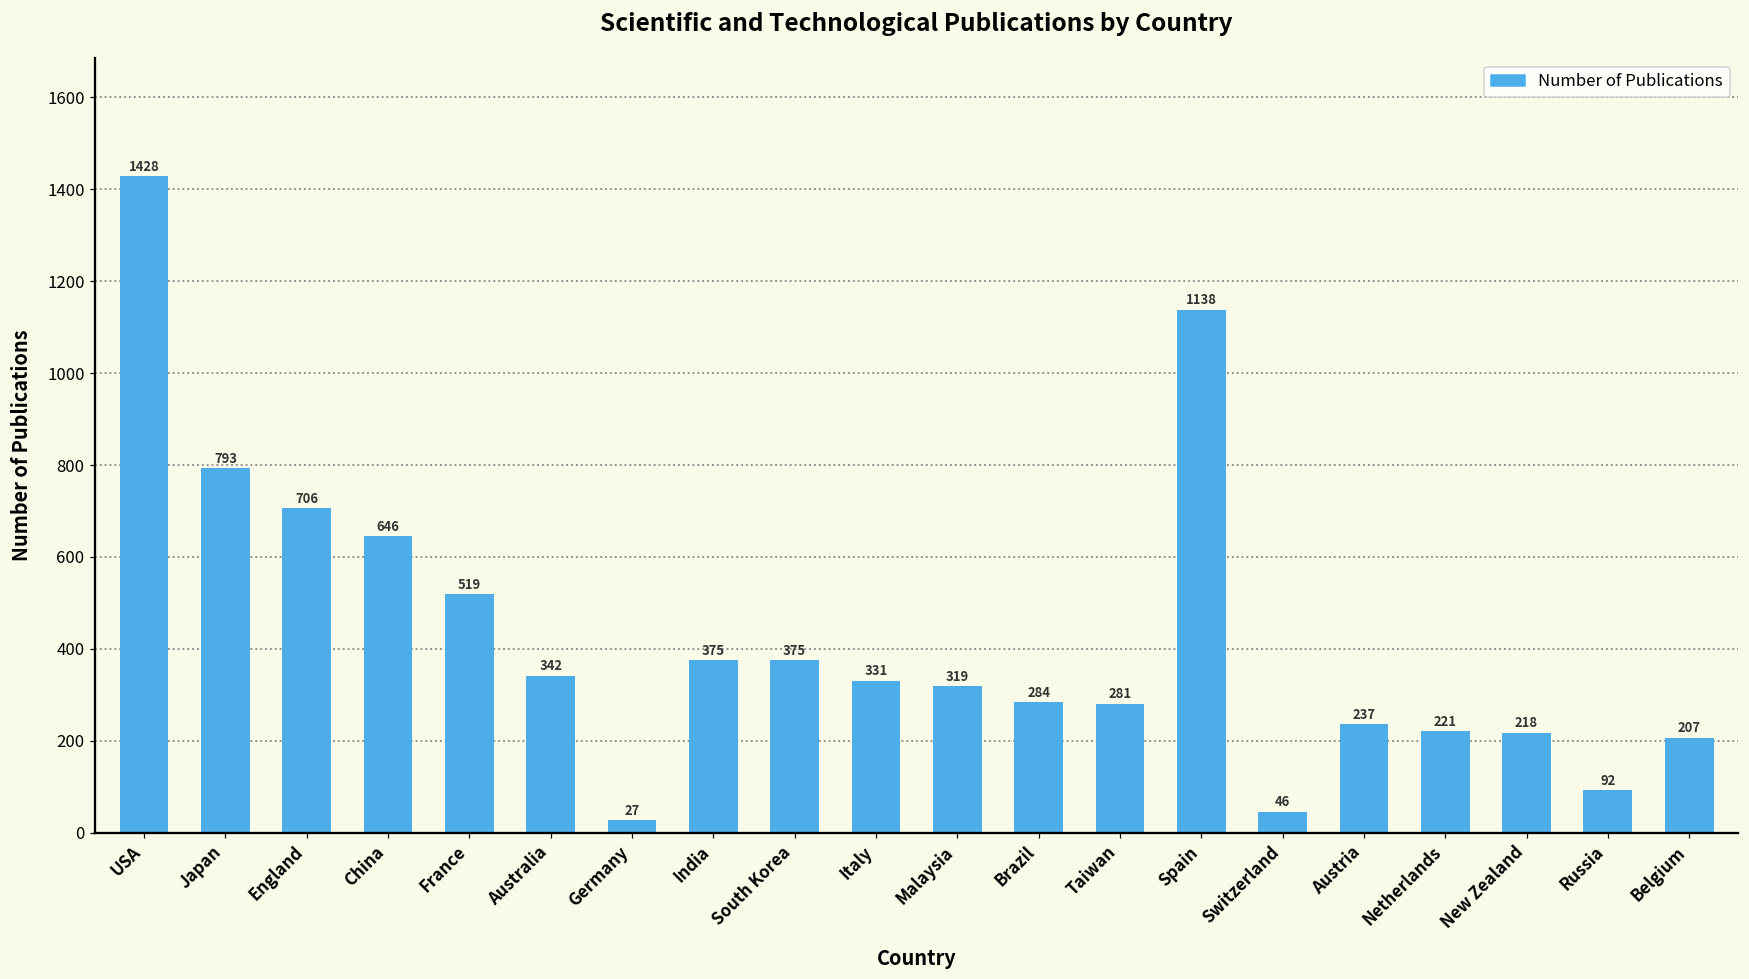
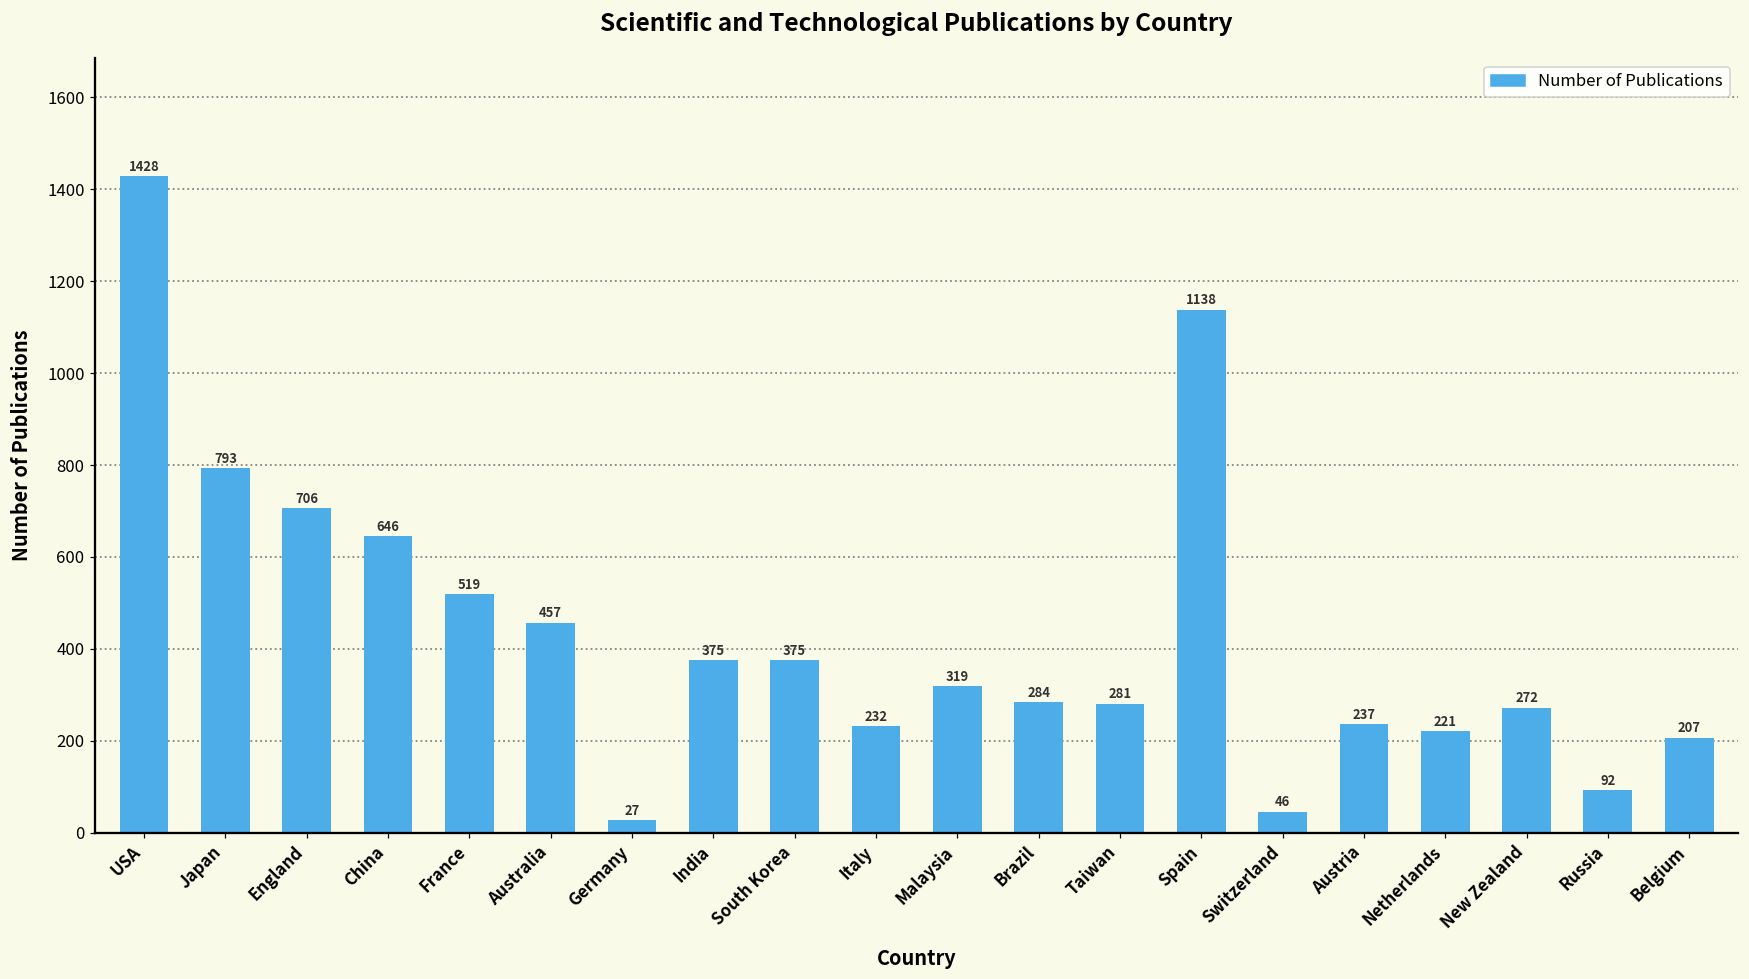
  {
    "USA": 1428,
    "Japan": 793,
    "England": 706,
    "China": 646,
    "France": 519,
-   "Australia": 342,
+   "Australia": 457,
    "Germany": 27,
    "India": 375,
    "South Korea": 375,
-   "Italy": 331,
+   "Italy": 232,
    "Malaysia": 319,
    "Brazil": 284,
    "Taiwan": 281,
    "Spain": 1138,
    "Switzerland": 46,
    "Austria": 237,
    "Netherlands": 221,
-   "New Zealand": 218,
+   "New Zealand": 272,
    "Russia": 92,
    "Belgium": 207
  }
